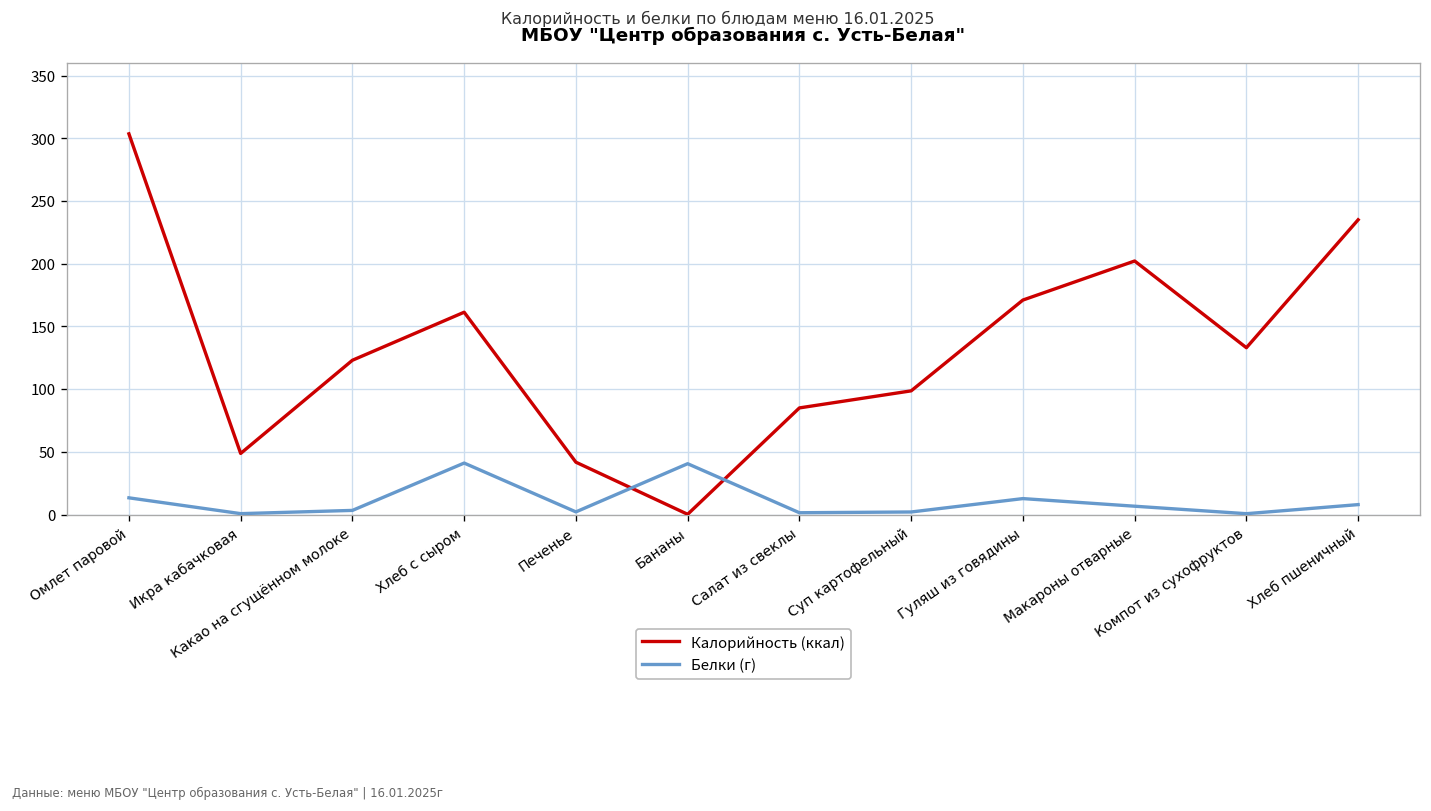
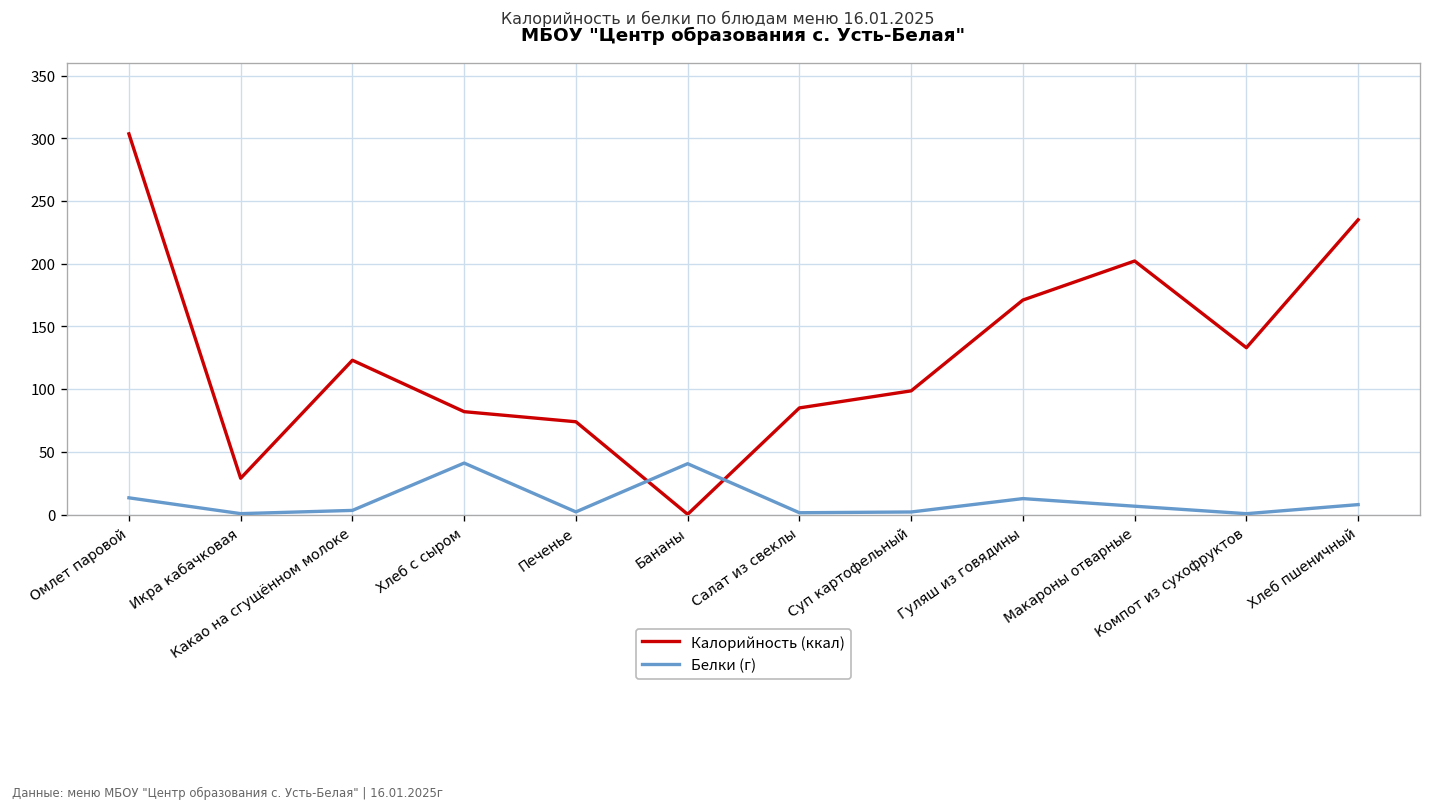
  {
    "Калорийность (ккал)": {
      "Омлет паровой": 304,
-     "Икра кабачковая": 49,
+     "Икра кабачковая": 29,
      "Какао на сгущённом молоке": 123,
-     "Хлеб с сыром": 161,
-     "Печенье": 42,
+     "Хлеб с сыром": 82,
+     "Печенье": 74,
      "Бананы": 0,
      "Салат из свеклы": 85,
      "Суп картофельный": 99,
      "Гуляш из говядины": 171,
      "Макароны отварные": 202,
      "Компот из сухофруктов": 133,
      "Хлеб пшеничный": 235
    },
    "Белки (г)": {
      "Омлет паровой": 13,
      "Икра кабачковая": 1,
      "Какао на сгущённом молоке": 3,
      "Хлеб с сыром": 41,
      "Печенье": 2,
      "Бананы": 41,
      "Салат из свеклы": 1,
      "Суп картофельный": 2,
      "Гуляш из говядины": 13,
      "Макароны отварные": 7,
      "Компот из сухофруктов": 1,
      "Хлеб пшеничный": 8
    }
  }
